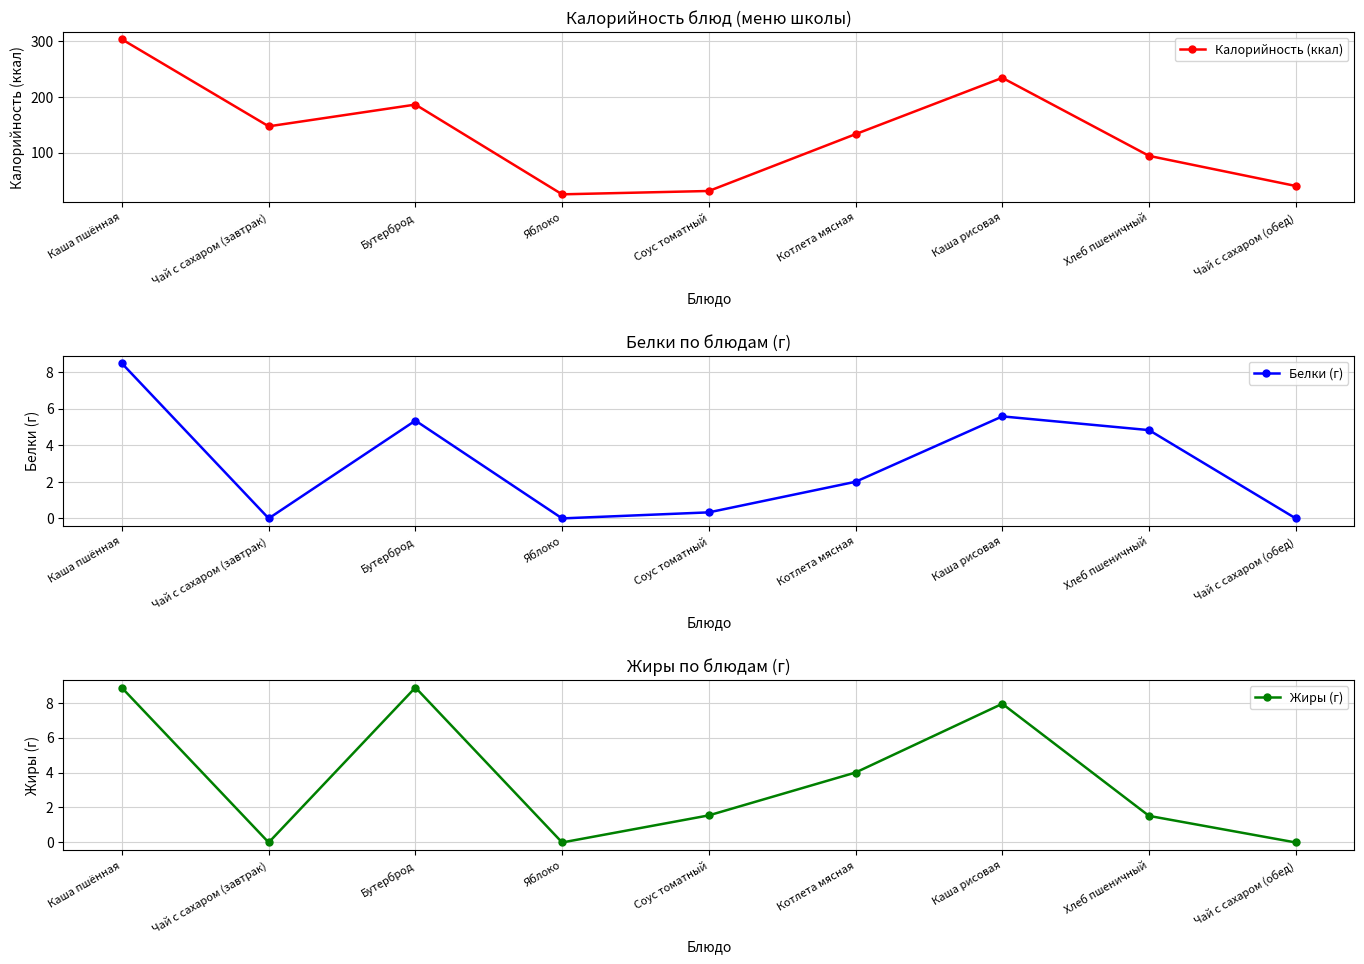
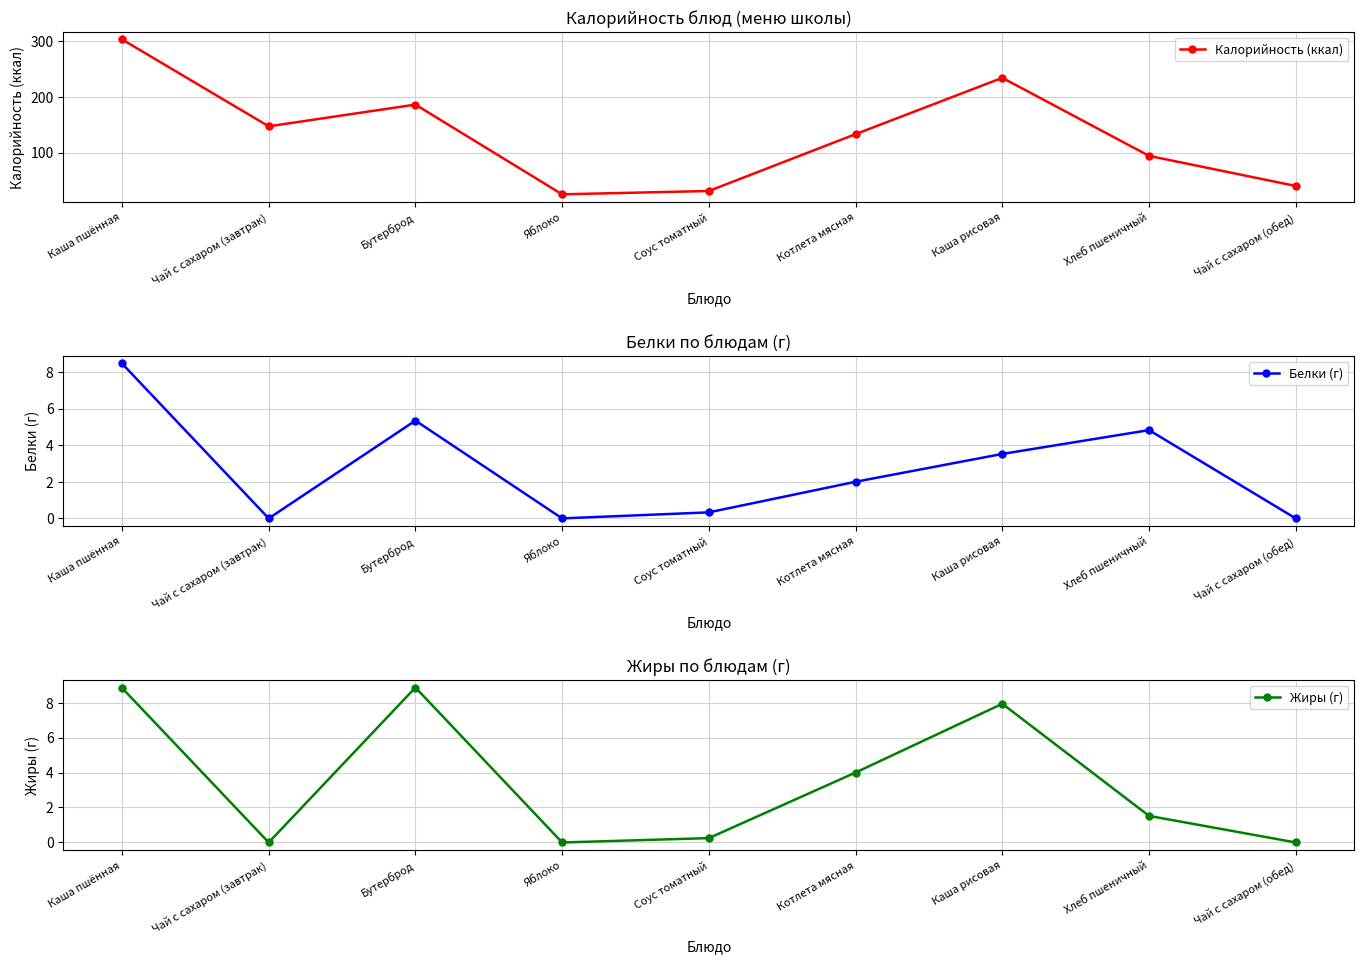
  {
    "Калорийность блюд (меню школы)": {
      "Каша пшённая": 300,
      "Чай с сахаром (завтрак)": 150,
      "Бутерброд": 190,
      "Яблоко": 30,
      "Соус томатный": 30,
      "Котлета мясная": 130,
      "Каша рисовая": 230,
      "Хлеб пшеничный": 90,
      "Чай с сахаром (обед)": 40
    },
    "Белки по блюдам (г)": {
      "Каша пшённая": 8.5,
      "Чай с сахаром (завтрак)": 0.0,
      "Бутерброд": 5.3,
      "Яблоко": 0.0,
      "Соус томатный": 0.3,
      "Котлета мясная": 2.0,
-     "Каша рисовая": 5.6,
+     "Каша рисовая": 3.5,
      "Хлеб пшеничный": 4.8,
      "Чай с сахаром (обед)": 0.0
    },
    "Жиры по блюдам (г)": {
      "Каша пшённая": 8.8,
      "Чай с сахаром (завтрак)": 0.0,
      "Бутерброд": 8.9,
      "Яблоко": 0.0,
-     "Соус томатный": 1.6,
+     "Соус томатный": 0.3,
      "Котлета мясная": 4.0,
      "Каша рисовая": 7.9,
      "Хлеб пшеничный": 1.5,
      "Чай с сахаром (обед)": 0.0
    }
  }
